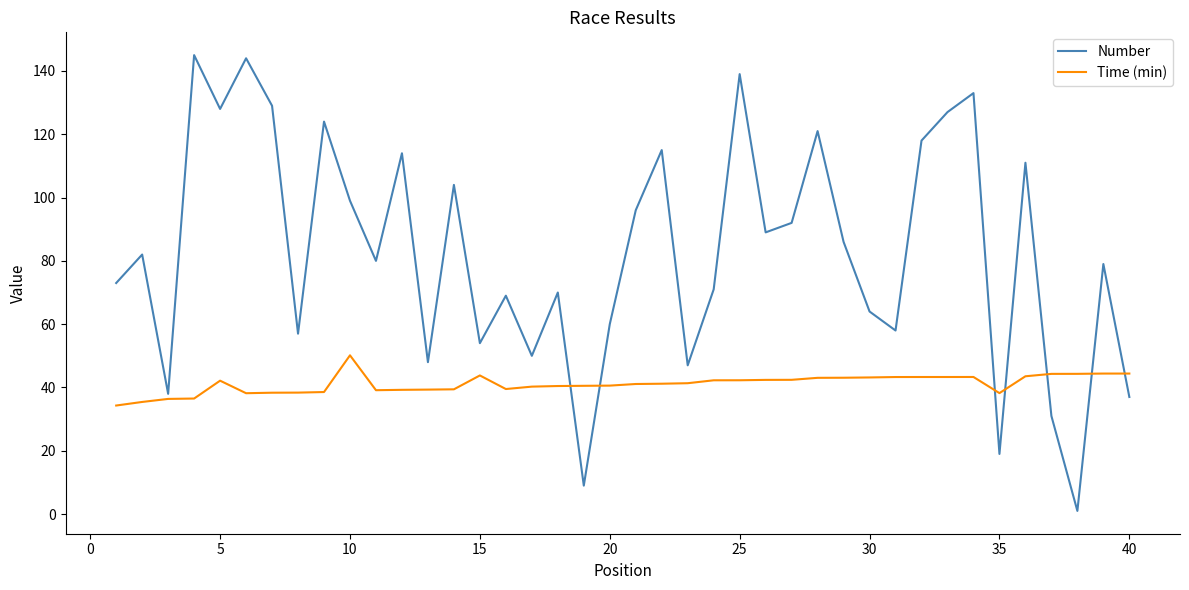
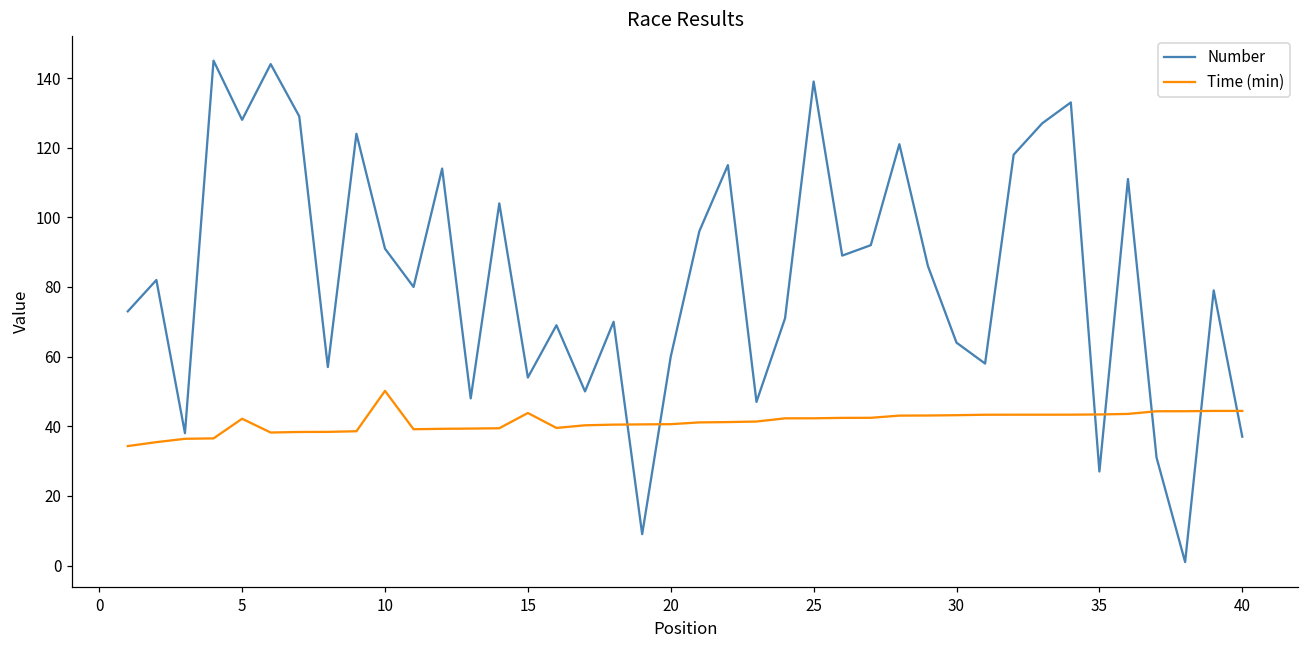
  {
    "Number": {
      "5": 128,
-     "10": 99,
+     "10": 91,
      "15": 54,
      "20": 60,
      "25": 139,
      "30": 64,
-     "35": 19,
+     "35": 27,
      "40": 37
    },
    "Time (min)": {
      "5": 42,
      "10": 50,
      "15": 44,
      "20": 41,
      "25": 42,
      "30": 43,
-     "35": 38,
+     "35": 43,
      "40": 44
    }
  }
